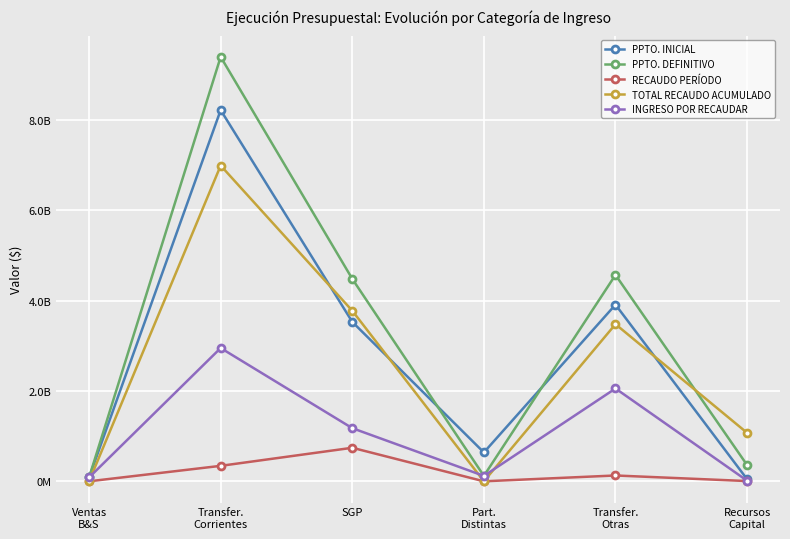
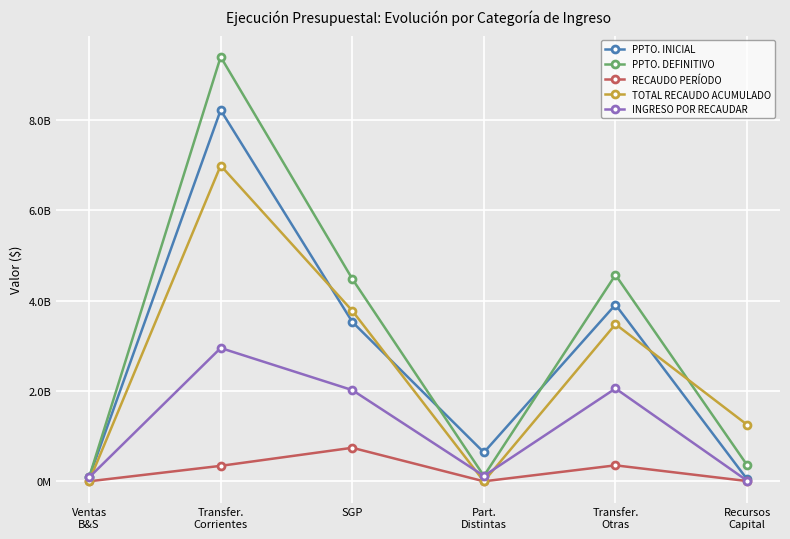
  {
    "PPTO. INICIAL": {
      "Transfer. Corrientes": 8200000000,
      "SGP": 3500000000,
      "Part. Distintas": 600000000,
      "Transfer. Otras": 3900000000
    },
    "PPTO. DEFINITIVO": {
      "Transfer. Corrientes": 9400000000,
      "SGP": 4500000000,
      "Transfer. Otras": 4600000000,
      "Recursos Capital": 400000000
    },
    "RECAUDO PERÍODO": {
      "Transfer. Corrientes": 300000000,
      "SGP": 700000000,
-     "Transfer. Otras": 100000000
+     "Transfer. Otras": 400000000
    },
    "TOTAL RECAUDO ACUMULADO": {
      "Transfer. Corrientes": 7000000000,
      "SGP": 3800000000,
      "Transfer. Otras": 3500000000,
-     "Recursos Capital": 1100000000
+     "Recursos Capital": 1300000000
    },
    "INGRESO POR RECAUDAR": {
      "Transfer. Corrientes": 3000000000,
-     "SGP": 1200000000,
+     "SGP": 2000000000,
      "Transfer. Otras": 2100000000
    }
  }
